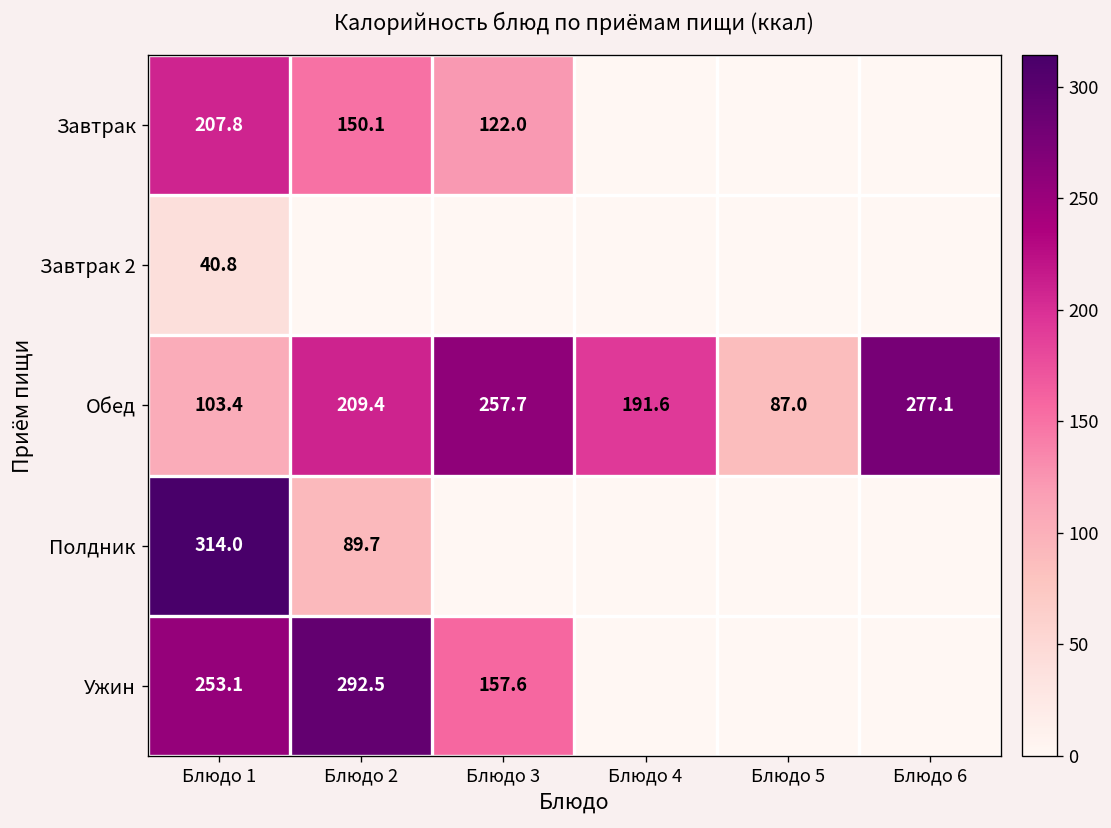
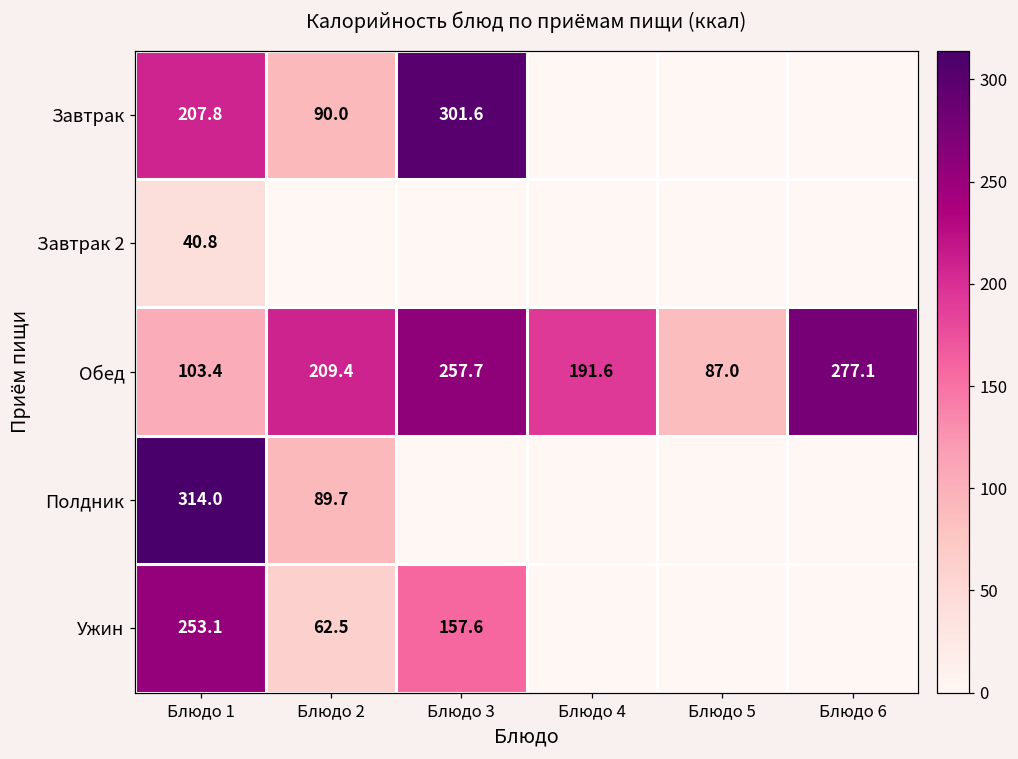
  {
    "Завтрак": {
      "Блюдо 1": 207.8,
-     "Блюдо 2": 150.1,
-     "Блюдо 3": 122.0
+     "Блюдо 2": 90.0,
+     "Блюдо 3": 301.6
    },
    "Завтрак 2": {
      "Блюдо 1": 40.8
    },
    "Обед": {
      "Блюдо 1": 103.4,
      "Блюдо 2": 209.4,
      "Блюдо 3": 257.7,
      "Блюдо 4": 191.6,
      "Блюдо 5": 87.0,
      "Блюдо 6": 277.1
    },
    "Полдник": {
      "Блюдо 1": 314.0,
      "Блюдо 2": 89.7
    },
    "Ужин": {
      "Блюдо 1": 253.1,
-     "Блюдо 2": 292.5,
+     "Блюдо 2": 62.5,
      "Блюдо 3": 157.6
    }
  }
